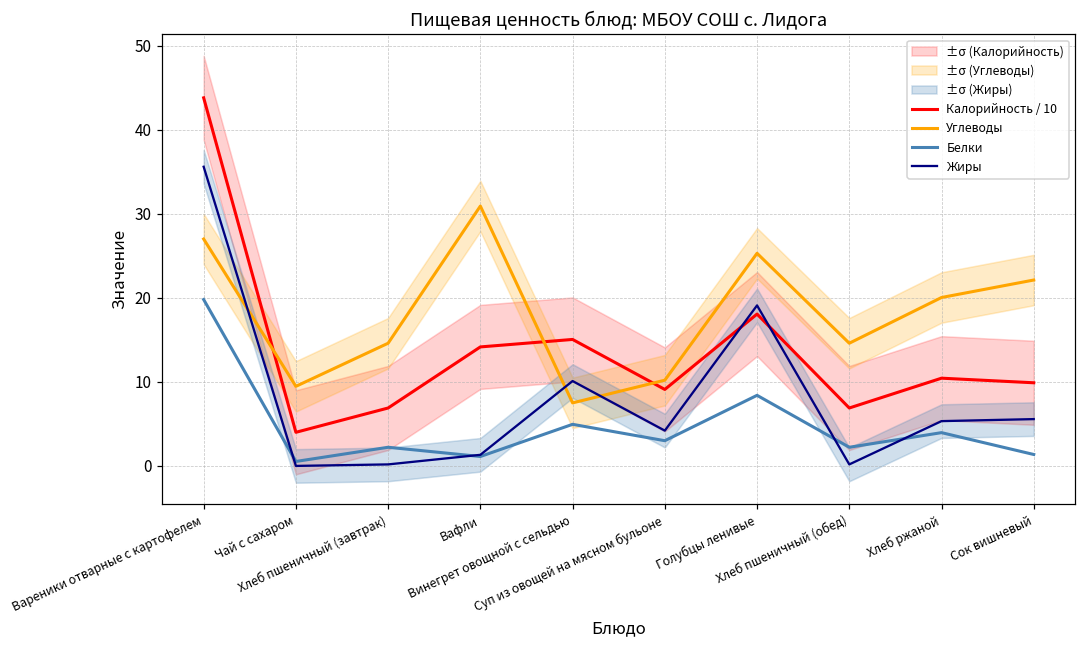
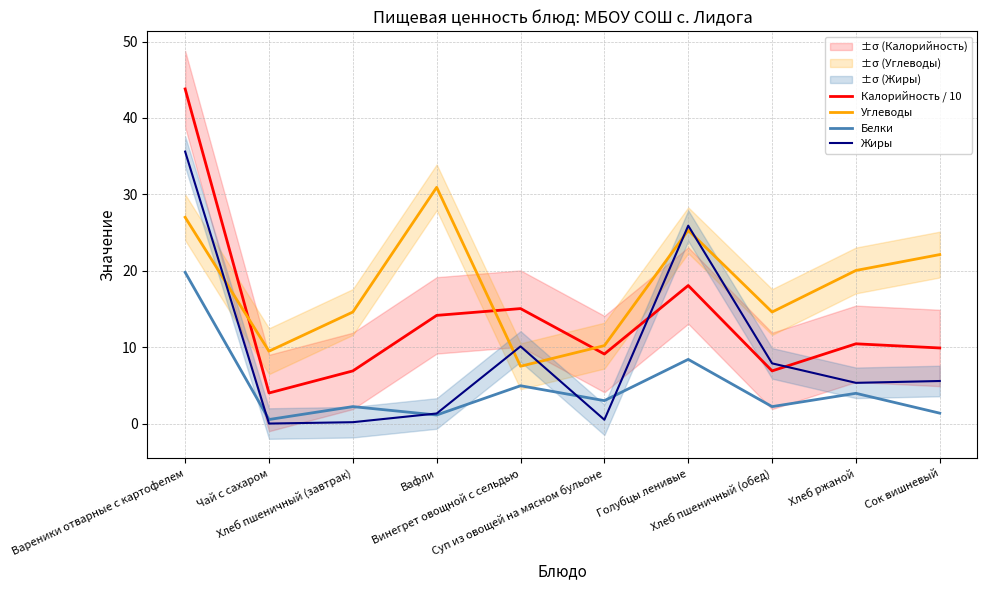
  {
    "Жиры": {
      "Вареники отварные с картофелем": 36,
      "Чай с сахаром": 0,
      "Хлеб пшеничный (завтрак)": 0,
      "Винегрет овощной с сельдью": 10,
-     "Суп из овощей на мясном бульоне": 4,
-     "Голубцы ленивые": 19,
-     "Хлеб пшеничный (обед)": 0,
+     "Суп из овощей на мясном бульоне": 1,
+     "Голубцы ленивые": 26,
+     "Хлеб пшеничный (обед)": 8,
      "Хлеб ржаной": 5,
      "Сок вишневый": 6
    }
  }
